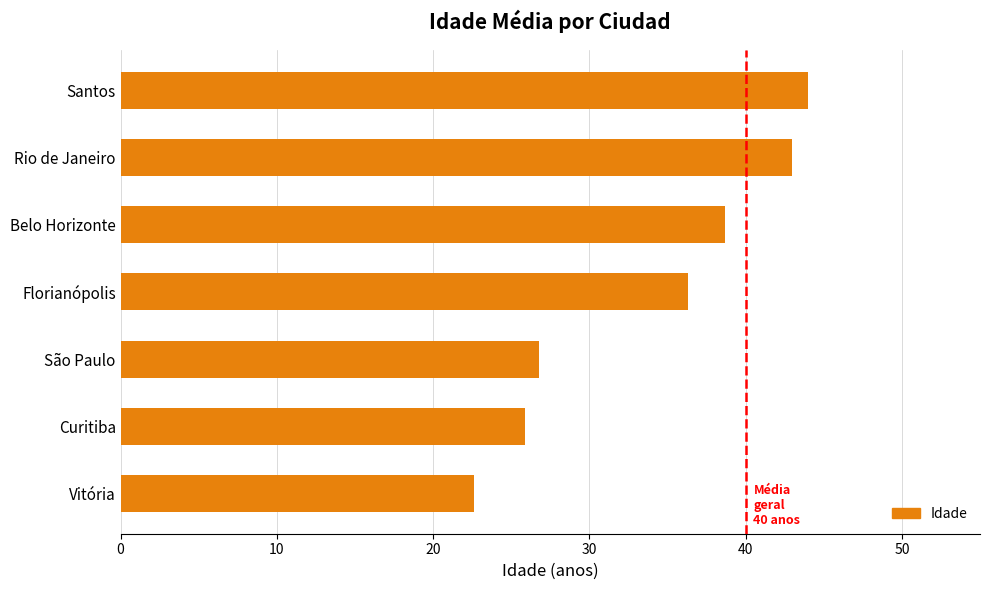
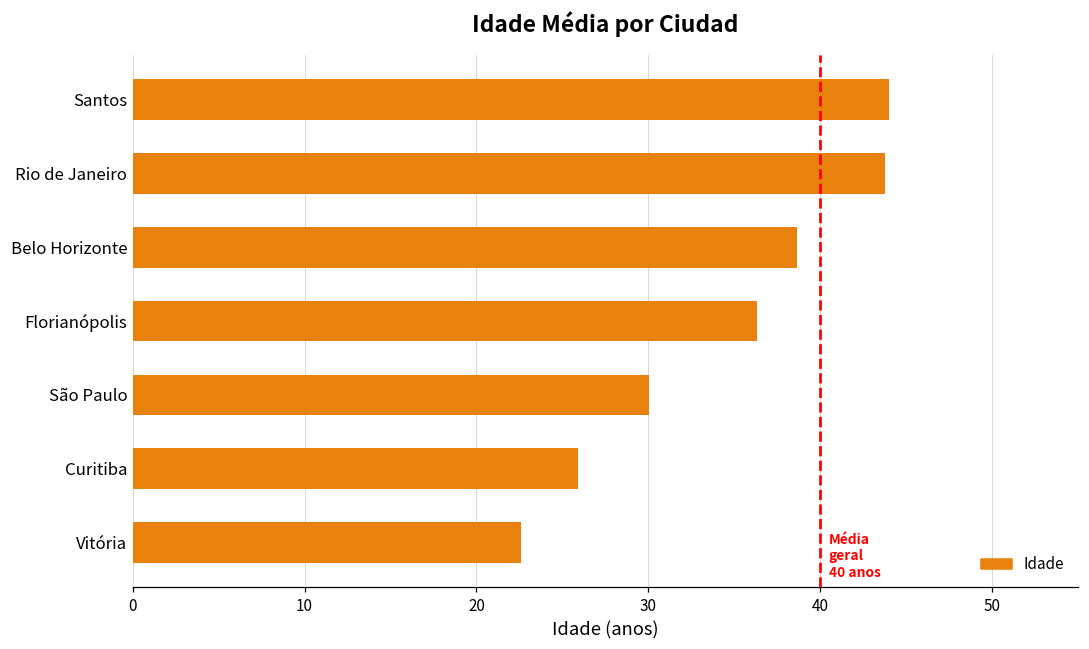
  {
    "Santos": 44.0,
-   "Rio de Janeiro": 43.0,
+   "Rio de Janeiro": 43.8,
    "Belo Horizonte": 38.7,
    "Florianópolis": 36.3,
-   "São Paulo": 26.8,
+   "São Paulo": 30.1,
    "Curitiba": 25.9,
    "Vitória": 22.6
  }
